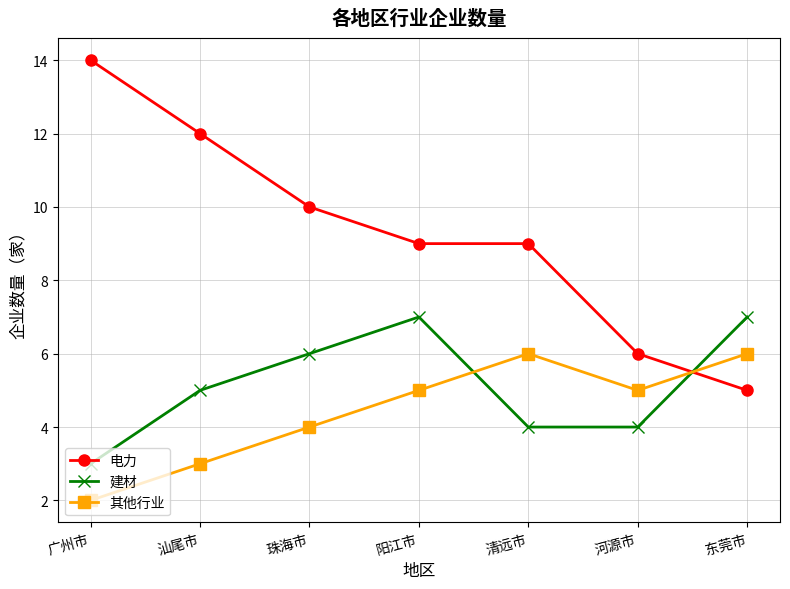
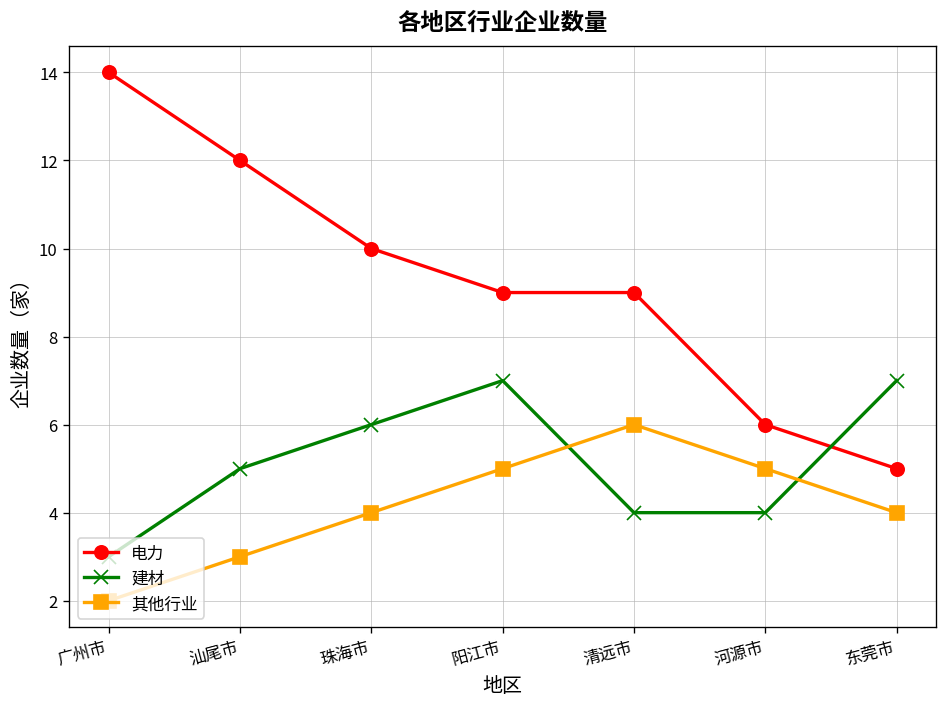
  {
    "电力": {
      "广州市": 14,
      "汕尾市": 12,
      "珠海市": 10,
      "阳江市": 9,
      "清远市": 9,
      "河源市": 6,
      "东莞市": 5
    },
    "建材": {
      "汕尾市": 5,
      "珠海市": 6,
      "阳江市": 7,
      "清远市": 4,
      "河源市": 4,
      "东莞市": 7
    },
    "其他行业": {
      "汕尾市": 3,
      "珠海市": 4,
      "阳江市": 5,
      "清远市": 6,
      "河源市": 5,
-     "东莞市": 6
+     "东莞市": 4
    }
  }
